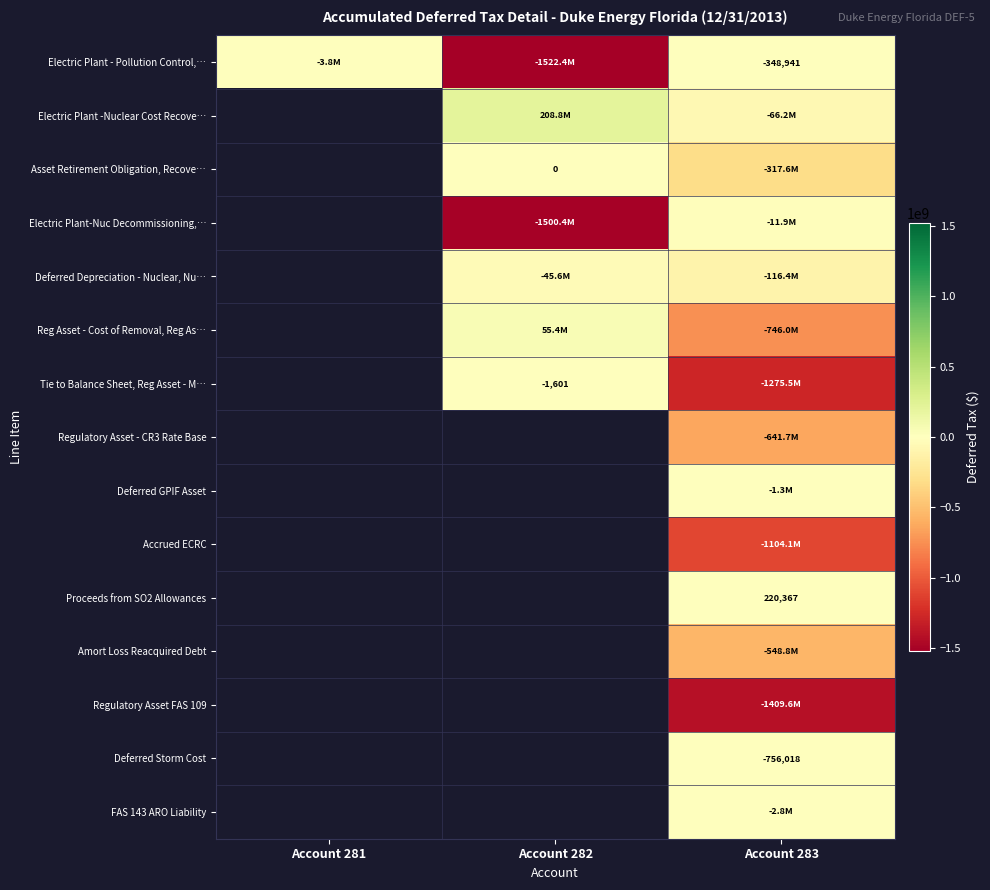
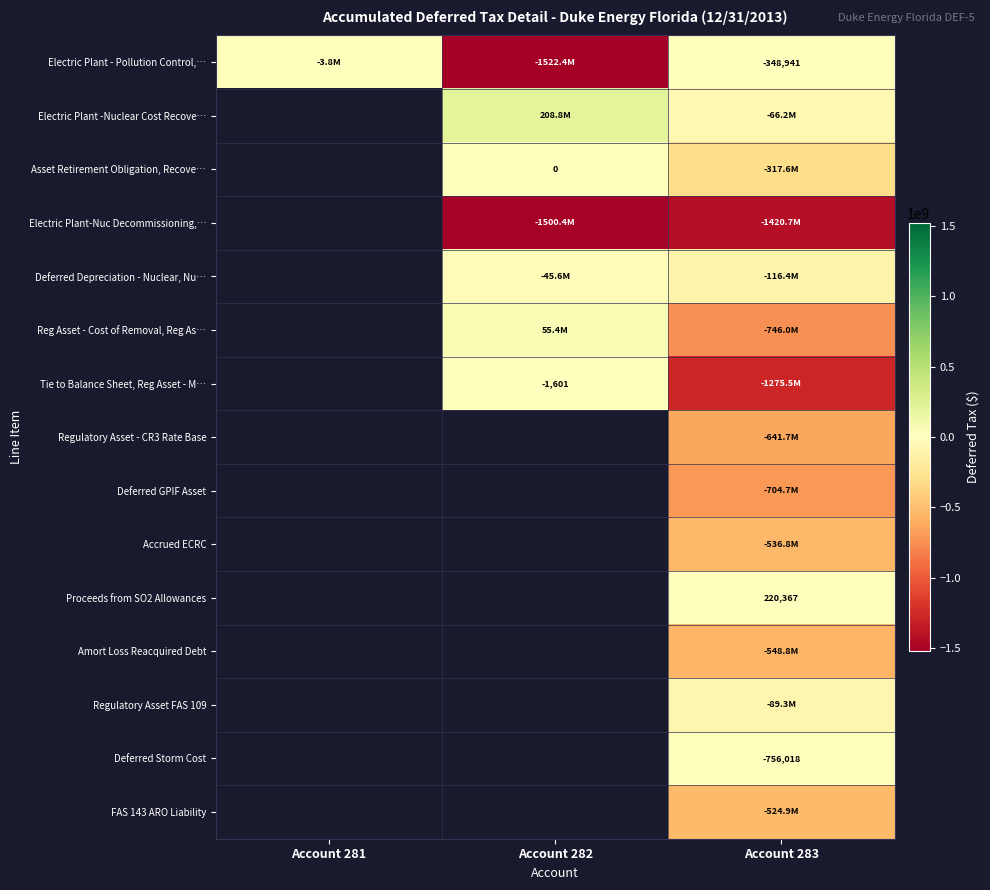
  {
    "Electric Plant - Pollution Control,…": {
      "Account 281": "-3.8M",
      "Account 282": "-1522.4M",
      "Account 283": "-348,941"
    },
    "Electric Plant -Nuclear Cost Recove…": {
      "Account 282": "208.8M",
      "Account 283": "-66.2M"
    },
    "Asset Retirement Obligation, Recove…": {
      "Account 282": "0",
      "Account 283": "-317.6M"
    },
    "Electric Plant-Nuc Decommissioning,…": {
      "Account 282": "-1500.4M",
-     "Account 283": "-11.9M"
+     "Account 283": "-1420.7M"
    },
    "Deferred Depreciation - Nuclear, Nu…": {
      "Account 282": "-45.6M",
      "Account 283": "-116.4M"
    },
    "Reg Asset - Cost of Removal, Reg As…": {
      "Account 282": "55.4M",
      "Account 283": "-746.0M"
    },
    "Tie to Balance Sheet, Reg Asset - M…": {
      "Account 282": "-1,601",
      "Account 283": "-1275.5M"
    },
    "Regulatory Asset - CR3 Rate Base": {
      "Account 283": "-641.7M"
    },
    "Deferred GPIF Asset": {
-     "Account 283": "-1.3M"
+     "Account 283": "-704.7M"
    },
    "Accrued ECRC": {
-     "Account 283": "-1104.1M"
+     "Account 283": "-536.8M"
    },
    "Proceeds from SO2 Allowances": {
      "Account 283": "220,367"
    },
    "Amort Loss Reacquired Debt": {
      "Account 283": "-548.8M"
    },
    "Regulatory Asset FAS 109": {
-     "Account 283": "-1409.6M"
+     "Account 283": "-89.3M"
    },
    "Deferred Storm Cost": {
      "Account 283": "-756,018"
    },
    "FAS 143 ARO Liability": {
-     "Account 283": "-2.8M"
+     "Account 283": "-524.9M"
    }
  }
